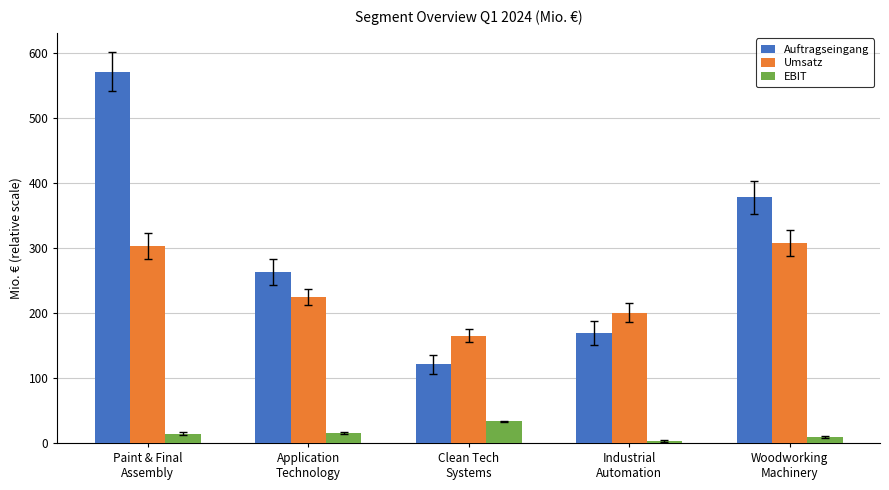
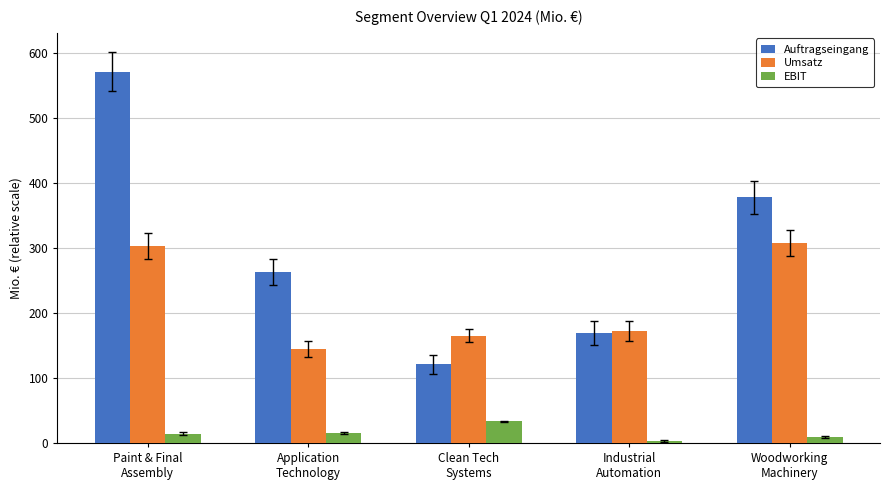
  {
    "Umsatz": {
      "Paint & Final Assembly": 300,
-     "Application Technology": 220,
+     "Application Technology": 140,
      "Clean Tech Systems": 160,
-     "Industrial Automation": 200,
+     "Industrial Automation": 170,
      "Woodworking Machinery": 310
    },
    "EBIT": {
      "Paint & Final Assembly": 10,
      "Application Technology": 20,
      "Clean Tech Systems": 30,
      "Woodworking Machinery": 10
    }
  }
